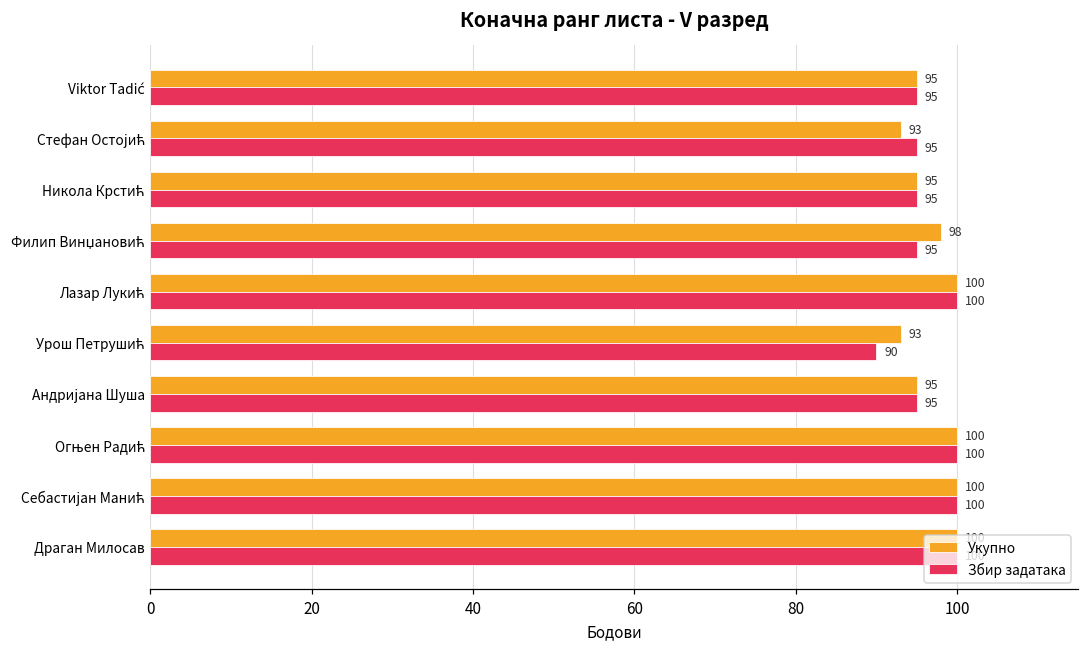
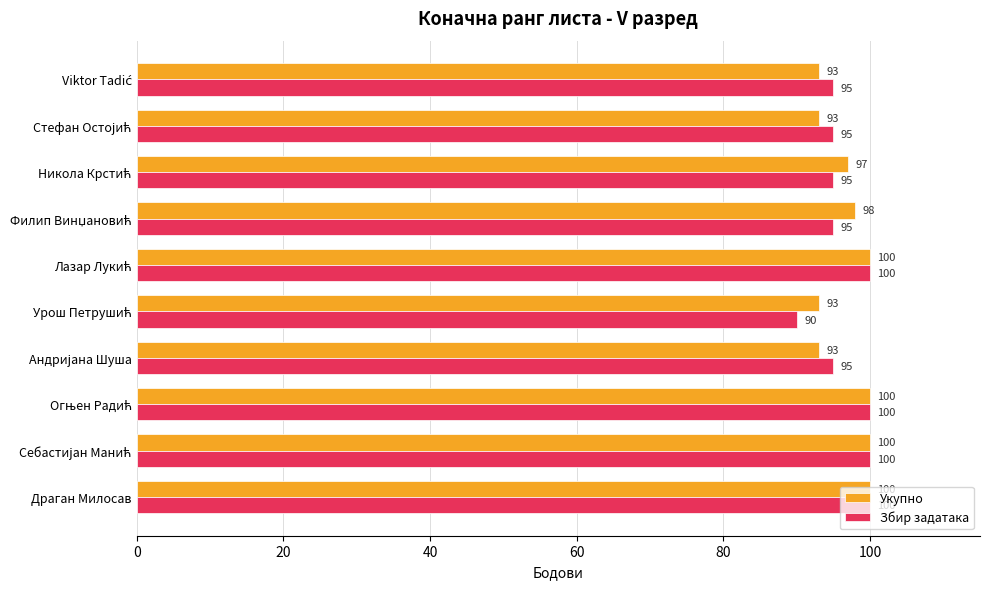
  {
    "Укупно": {
-     "Viktor Tadić": 95,
+     "Viktor Tadić": 93,
      "Стефан Остојић": 93,
-     "Никола Крстић": 95,
+     "Никола Крстић": 97,
      "Филип Винџановић": 98,
      "Лазар Лукић": 100,
      "Урош Петрушић": 93,
-     "Андријана Шуша": 95,
+     "Андријана Шуша": 93,
      "Огњен Радић": 100,
      "Себастијан Манић": 100
    },
    "Збир задатака": {
      "Viktor Tadić": 95,
      "Стефан Остојић": 95,
      "Никола Крстић": 95,
      "Филип Винџановић": 95,
      "Лазар Лукић": 100,
      "Урош Петрушић": 90,
      "Андријана Шуша": 95,
      "Огњен Радић": 100,
      "Себастијан Манић": 100
    }
  }
